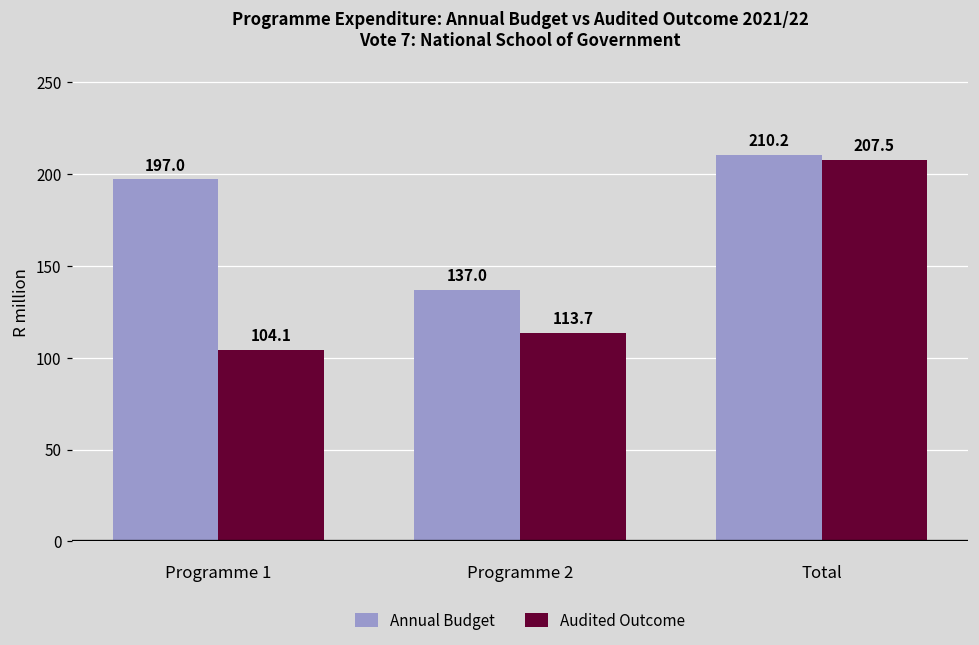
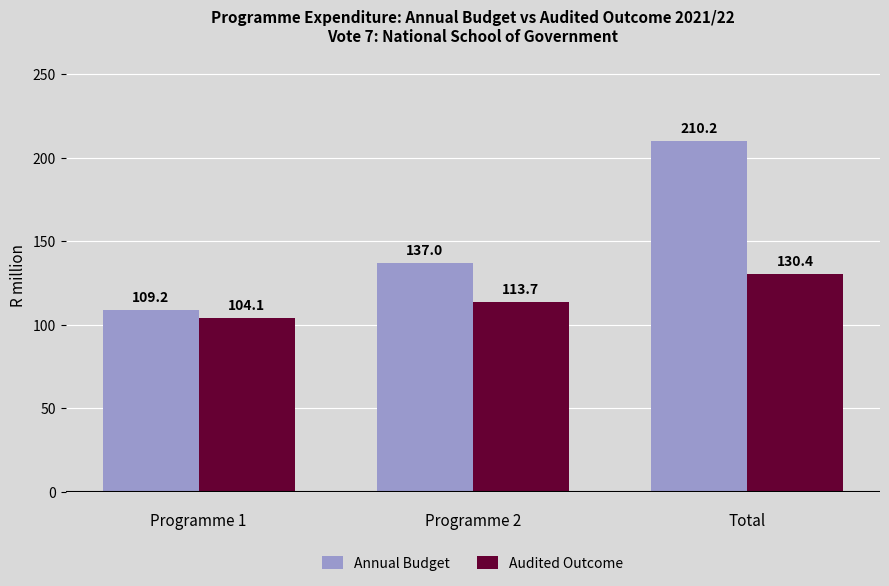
  {
    "Annual Budget": {
-     "Programme 1": 197.0,
+     "Programme 1": 109.2,
      "Programme 2": 137.0,
      "Total": 210.2
    },
    "Audited Outcome": {
      "Programme 1": 104.1,
      "Programme 2": 113.7,
-     "Total": 207.5
+     "Total": 130.4
    }
  }
